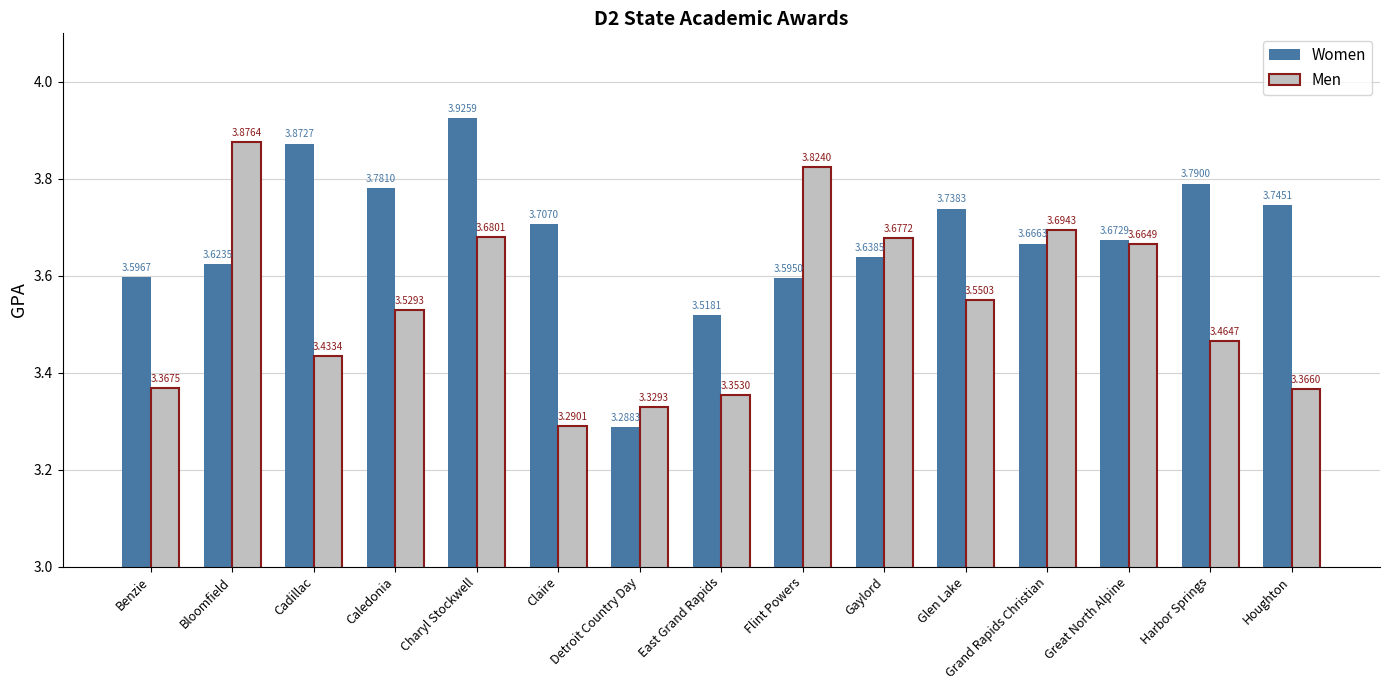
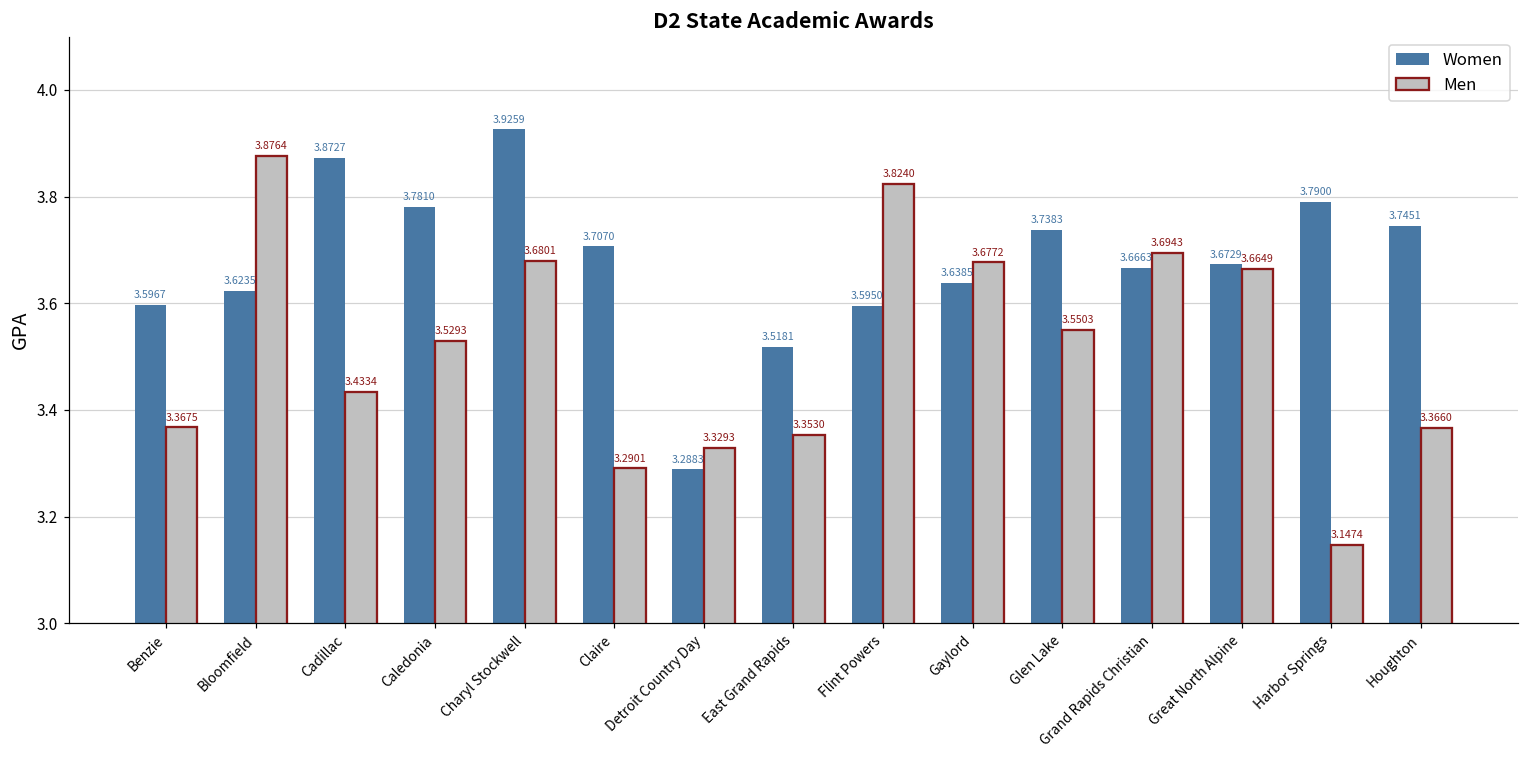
  {
    "Women": {
      "Benzie": 3.5967,
      "Bloomfield": 3.6235,
      "Cadillac": 3.8727,
      "Caledonia": 3.7810,
      "Charyl Stockwell": 3.9259,
      "Claire": 3.7070,
      "Detroit Country Day": 3.2883,
      "East Grand Rapids": 3.5181,
      "Flint Powers": 3.5950,
      "Gaylord": 3.6385,
      "Glen Lake": 3.7383,
      "Grand Rapids Christian": 3.6663,
      "Great North Alpine": 3.6729,
      "Harbor Springs": 3.7900,
      "Houghton": 3.7451
    },
    "Men": {
      "Benzie": 3.3675,
      "Bloomfield": 3.8764,
      "Cadillac": 3.4334,
      "Caledonia": 3.5293,
      "Charyl Stockwell": 3.6801,
      "Claire": 3.2901,
      "Detroit Country Day": 3.3293,
      "East Grand Rapids": 3.3530,
      "Flint Powers": 3.8240,
      "Gaylord": 3.6772,
      "Glen Lake": 3.5503,
      "Grand Rapids Christian": 3.6943,
      "Great North Alpine": 3.6649,
-     "Harbor Springs": 3.4647,
+     "Harbor Springs": 3.1474,
      "Houghton": 3.3660
    }
  }
